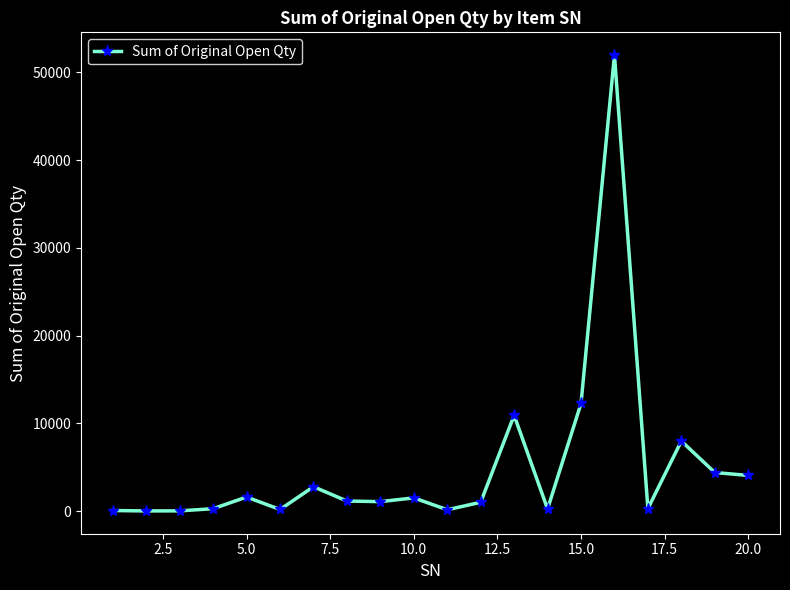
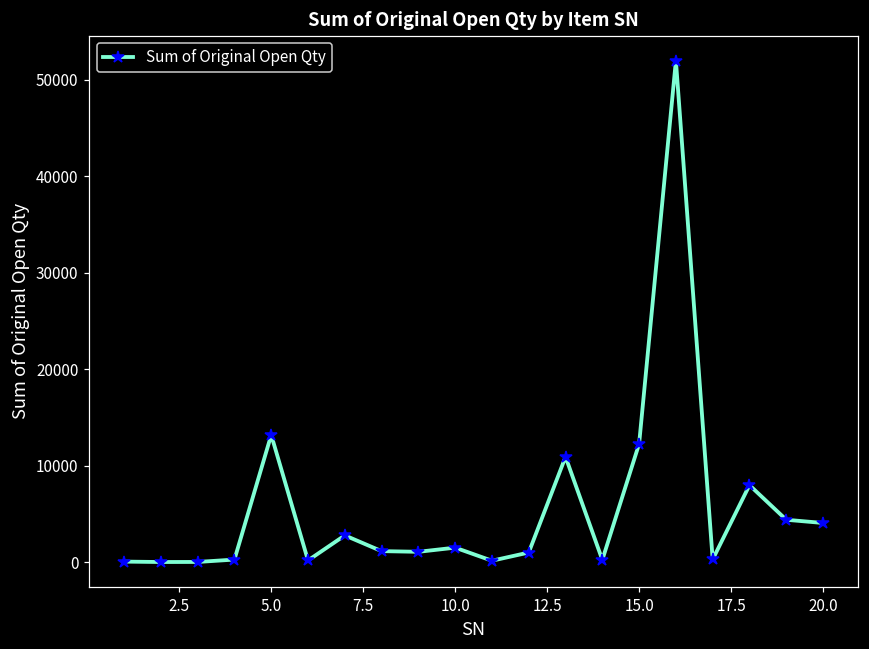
  {
-   "5.0": 2000,
+   "5.0": 13000,
    "10.0": 2000,
    "15.0": 12000,
    "20.0": 4000
  }
